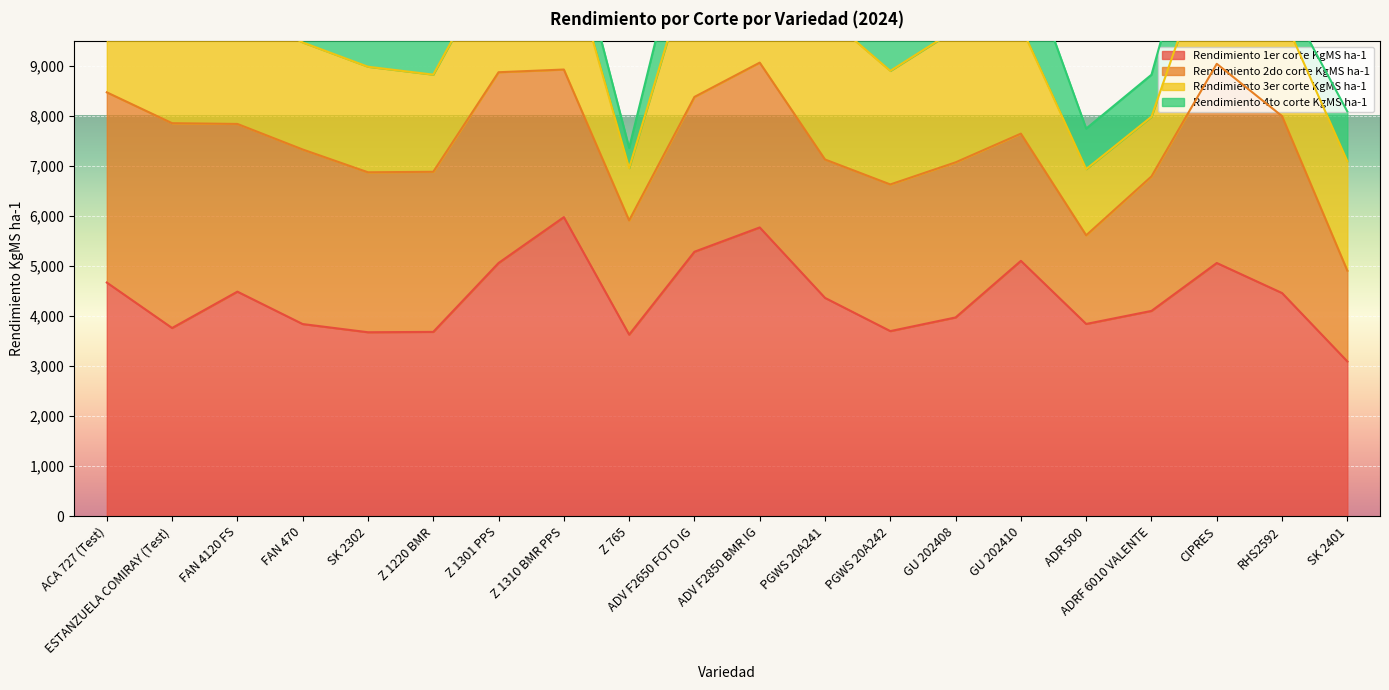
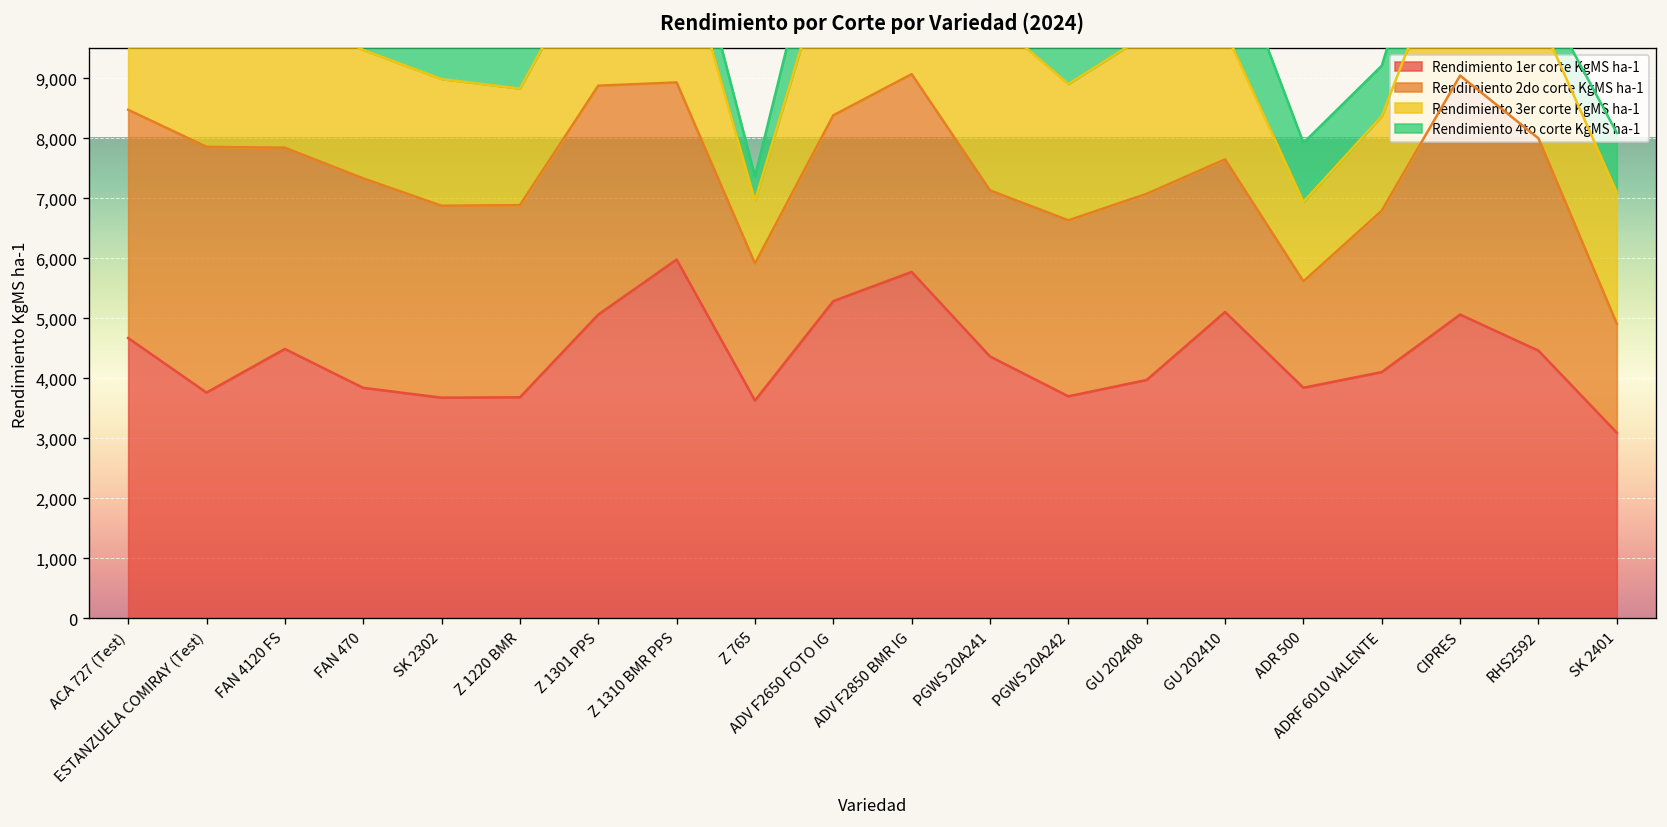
  {
    "Rendimiento 3er corte KgMS ha-1": {
      "FAN 470": "2,100",
      "SK 2302": "2,100",
      "Z 1220 BMR": "1,900",
      "Z 765": "1,000",
      "PGWS 20A242": "2,300",
      "ADR 500": "1,300",
-     "ADRF 6010 VALENTE": "1,200",
+     "ADRF 6010 VALENTE": "1,600",
      "SK 2401": "2,200"
    },
    "Rendimiento 4to corte KgMS ha-1": {
      "Z 765": "400",
-     "ADR 500": "800",
+     "ADR 500": "1,000",
      "ADRF 6010 VALENTE": "800"
    }
  }
